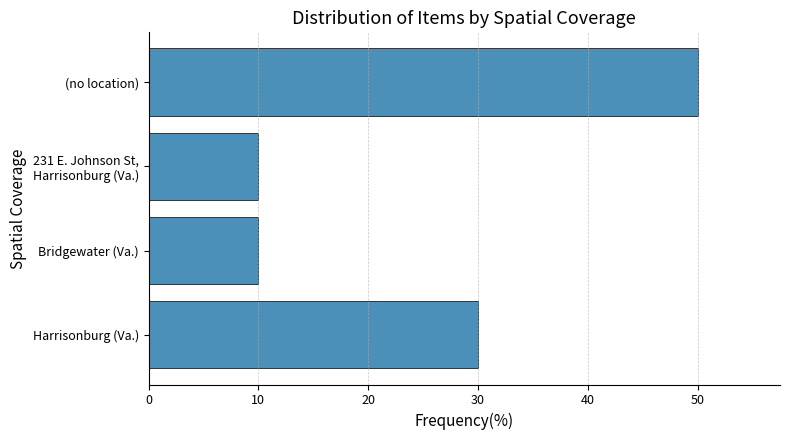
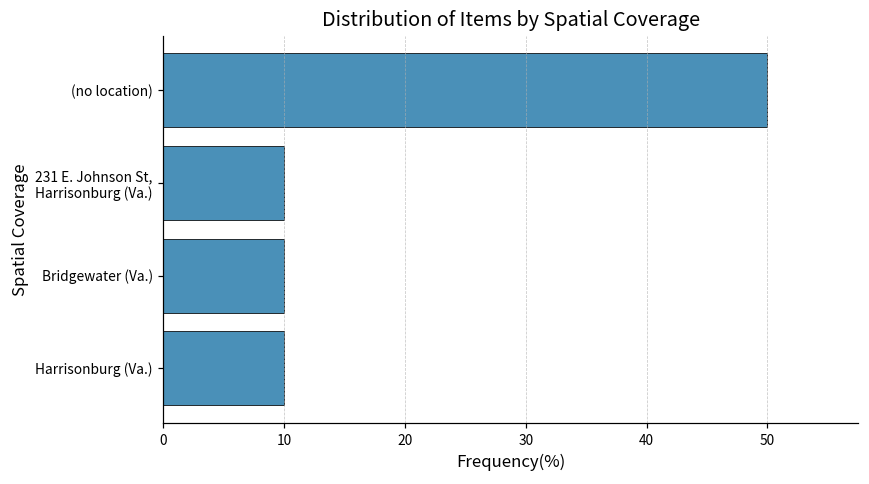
  {
    "(no location)": 50.0,
    "231 E. Johnson St, Harrisonburg (Va.)": 10.0,
    "Bridgewater (Va.)": 10.0,
-   "Harrisonburg (Va.)": 30.0
+   "Harrisonburg (Va.)": 10.0
  }
